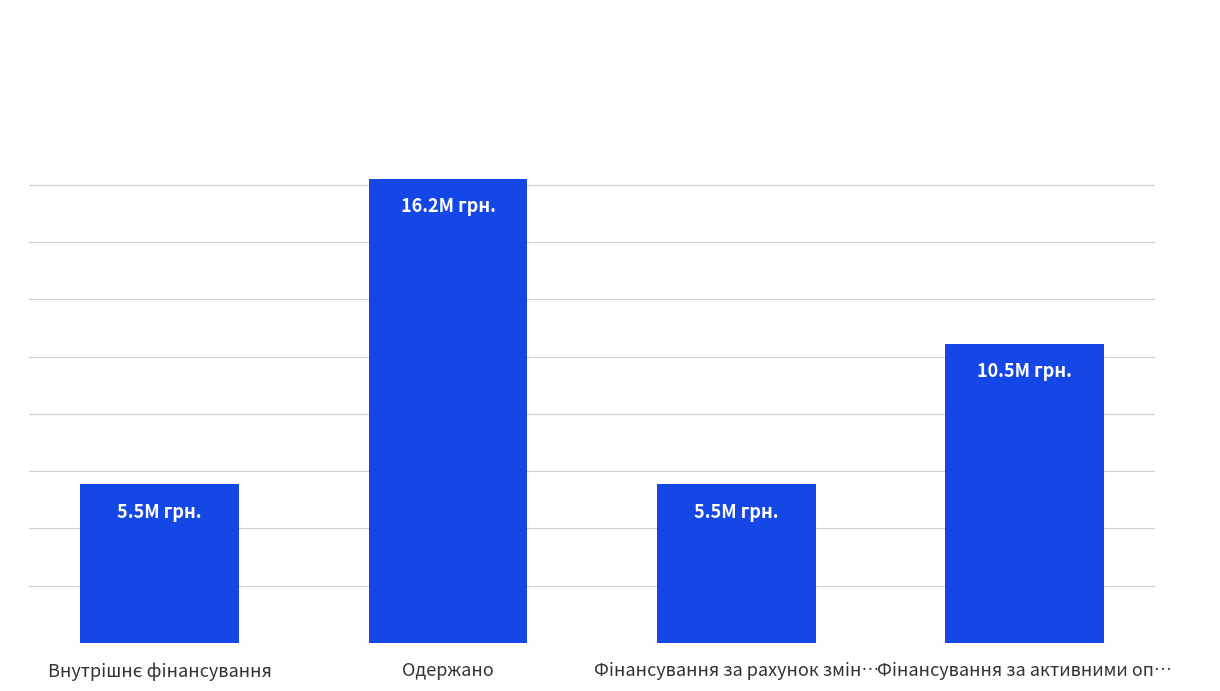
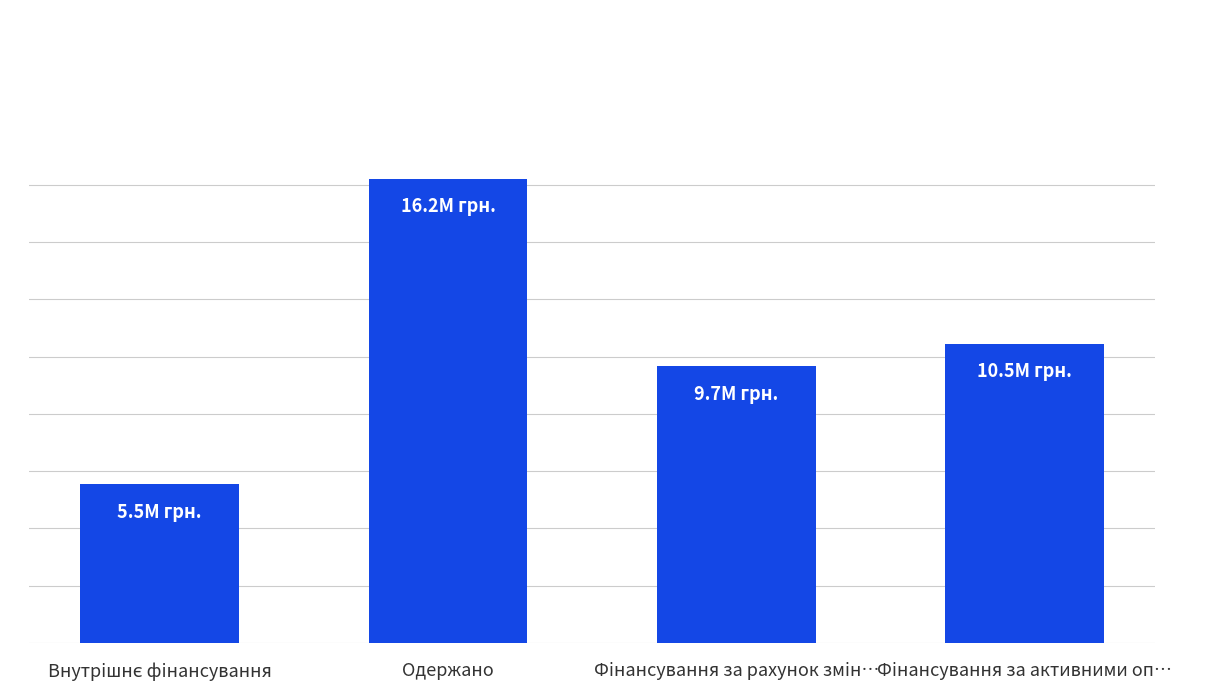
  {
    "Внутрішнє фінансування": "5.5M",
    "Одержано": "16.2M",
-   "Фінансування за рахунок змін…": "5.5M",
+   "Фінансування за рахунок змін…": "9.7M",
    "Фінансування за активними оп…": "10.5M"
  }
